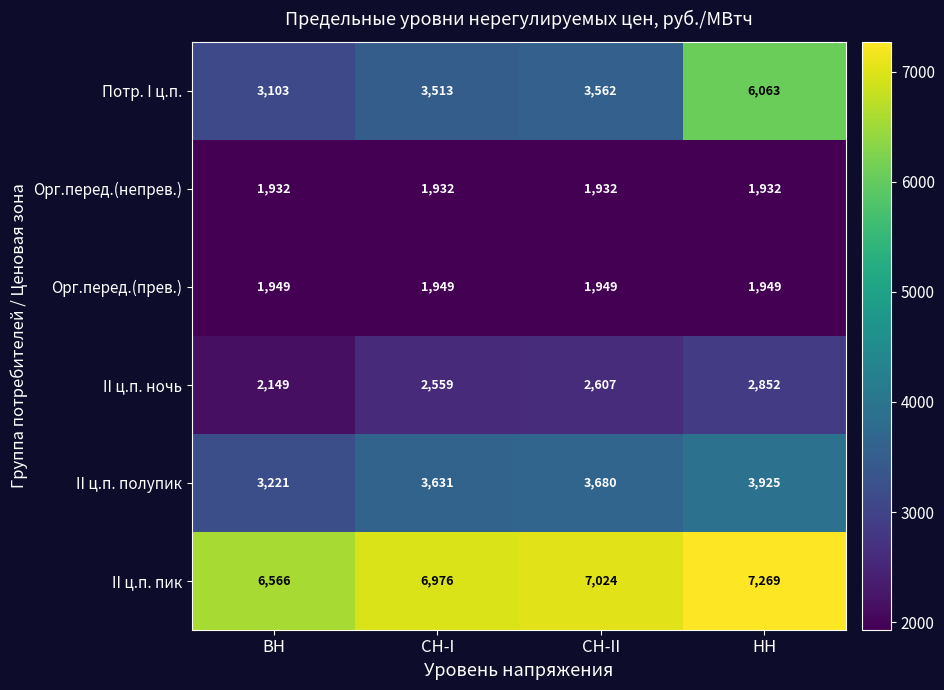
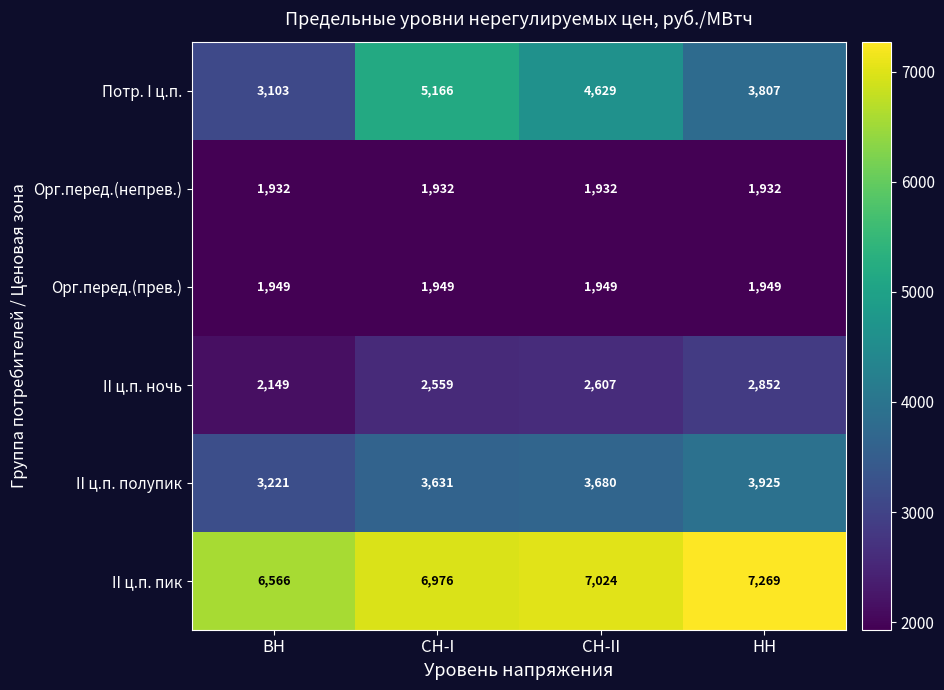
  {
    "Потр. I ц.п.": {
      "ВН": "3,103",
-     "СН-I": "3,513",
-     "СН-II": "3,562",
-     "НН": "6,063"
+     "СН-I": "5,166",
+     "СН-II": "4,629",
+     "НН": "3,807"
    },
    "Орг.перед.(непрев.)": {
      "ВН": "1,932",
      "СН-I": "1,932",
      "СН-II": "1,932",
      "НН": "1,932"
    },
    "Орг.перед.(прев.)": {
      "ВН": "1,949",
      "СН-I": "1,949",
      "СН-II": "1,949",
      "НН": "1,949"
    },
    "II ц.п. ночь": {
      "ВН": "2,149",
      "СН-I": "2,559",
      "СН-II": "2,607",
      "НН": "2,852"
    },
    "II ц.п. полупик": {
      "ВН": "3,221",
      "СН-I": "3,631",
      "СН-II": "3,680",
      "НН": "3,925"
    },
    "II ц.п. пик": {
      "ВН": "6,566",
      "СН-I": "6,976",
      "СН-II": "7,024",
      "НН": "7,269"
    }
  }
